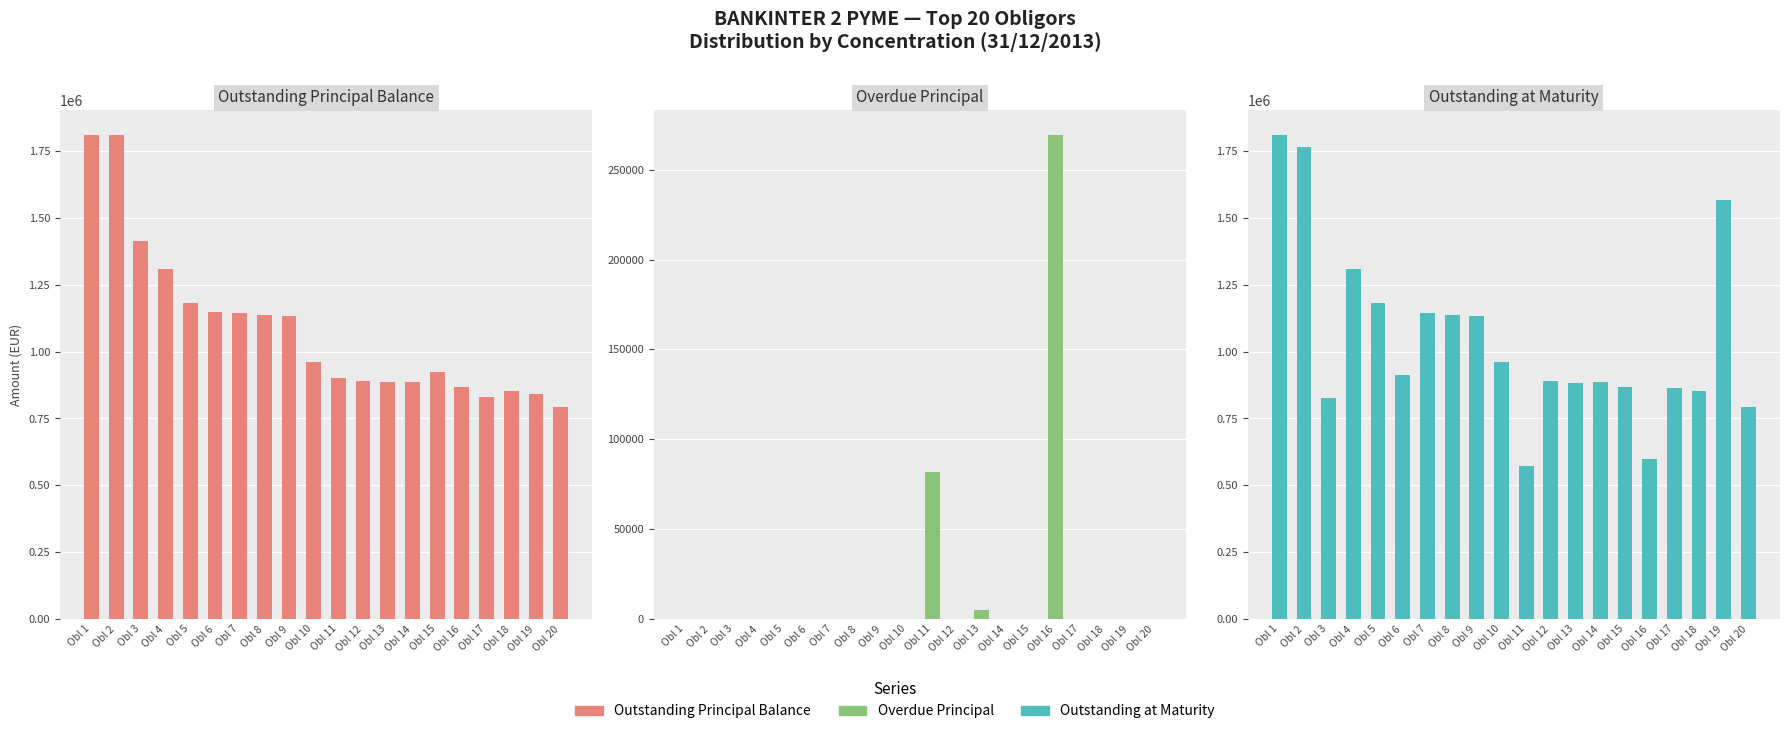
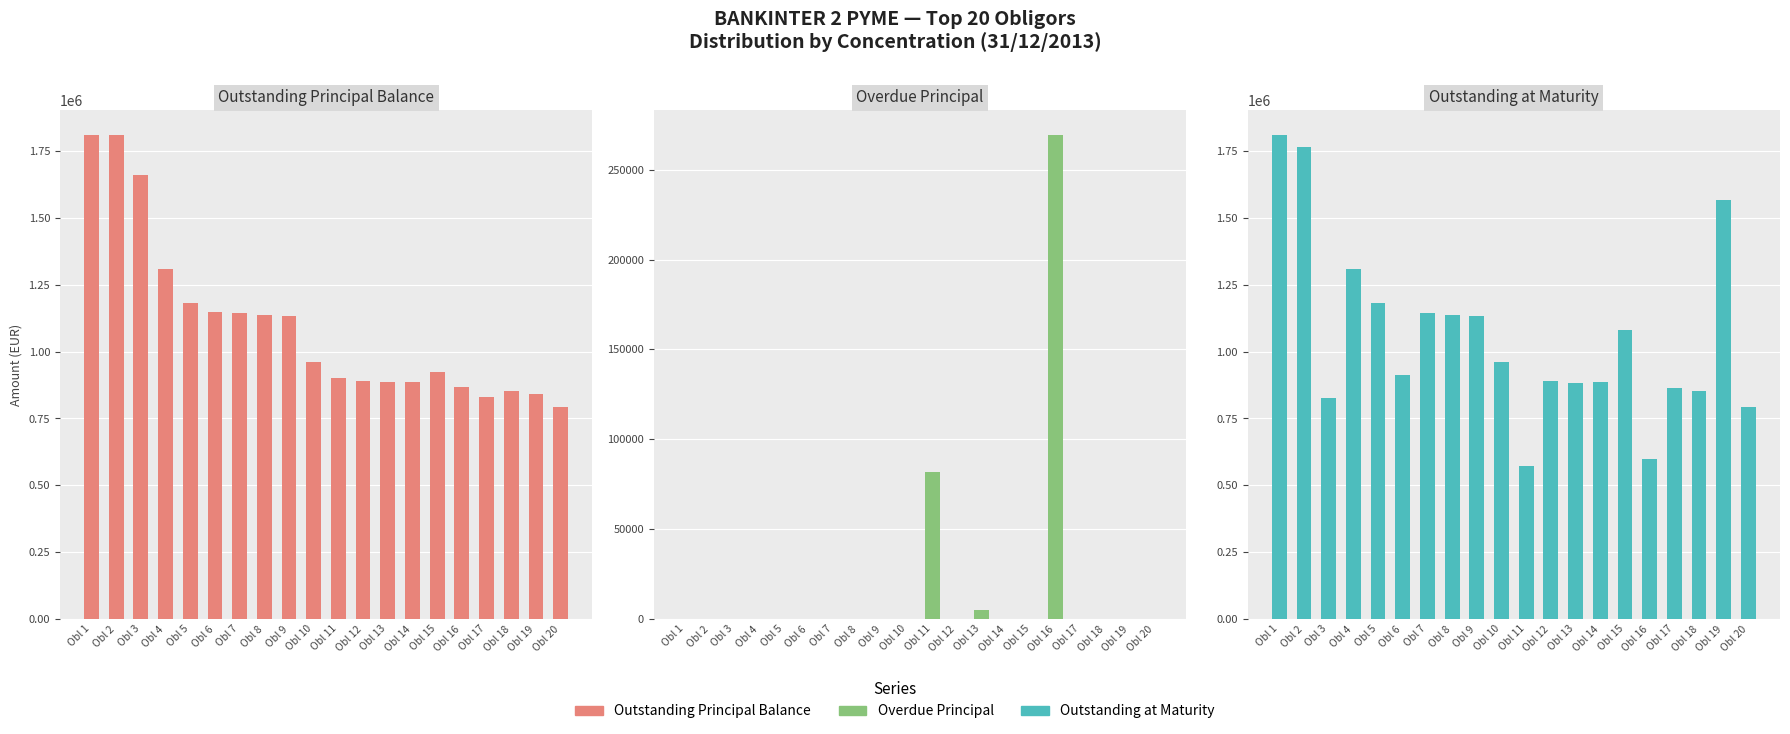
  {
    "Outstanding Principal Balance": {
      "Obl 1": 1810000,
      "Obl 2": 1810000,
-     "Obl 3": 1410000,
+     "Obl 3": 1660000,
      "Obl 4": 1310000,
      "Obl 5": 1180000,
      "Obl 6": 1150000,
      "Obl 7": 1150000,
      "Obl 8": 1140000,
      "Obl 9": 1130000,
      "Obl 10": 960000,
      "Obl 11": 900000,
      "Obl 12": 890000,
      "Obl 13": 890000,
      "Obl 14": 890000,
      "Obl 15": 920000,
      "Obl 16": 870000,
      "Obl 17": 830000,
      "Obl 18": 850000,
      "Obl 19": 840000,
      "Obl 20": 790000
    },
    "Overdue Principal": {
      "Obl 1": 0,
      "Obl 2": 0,
      "Obl 3": 0,
      "Obl 4": 0,
      "Obl 5": 0,
      "Obl 6": 0,
      "Obl 7": 0,
      "Obl 8": 0,
      "Obl 9": 0,
      "Obl 10": 0,
      "Obl 11": 82000,
      "Obl 12": 0,
      "Obl 13": 5000,
      "Obl 14": 0,
      "Obl 15": 0,
      "Obl 16": 270000,
      "Obl 17": 0,
      "Obl 18": 0,
      "Obl 19": 0,
      "Obl 20": 0
    },
    "Outstanding at Maturity": {
      "Obl 1": 1810000,
      "Obl 2": 1770000,
      "Obl 3": 820000,
      "Obl 4": 1310000,
      "Obl 5": 1180000,
      "Obl 6": 910000,
      "Obl 7": 1150000,
      "Obl 8": 1140000,
      "Obl 9": 1130000,
      "Obl 10": 960000,
      "Obl 11": 570000,
      "Obl 12": 890000,
      "Obl 13": 880000,
      "Obl 14": 890000,
-     "Obl 15": 870000,
+     "Obl 15": 1080000,
      "Obl 16": 600000,
      "Obl 17": 860000,
      "Obl 18": 850000,
      "Obl 19": 1570000,
      "Obl 20": 790000
    }
  }
